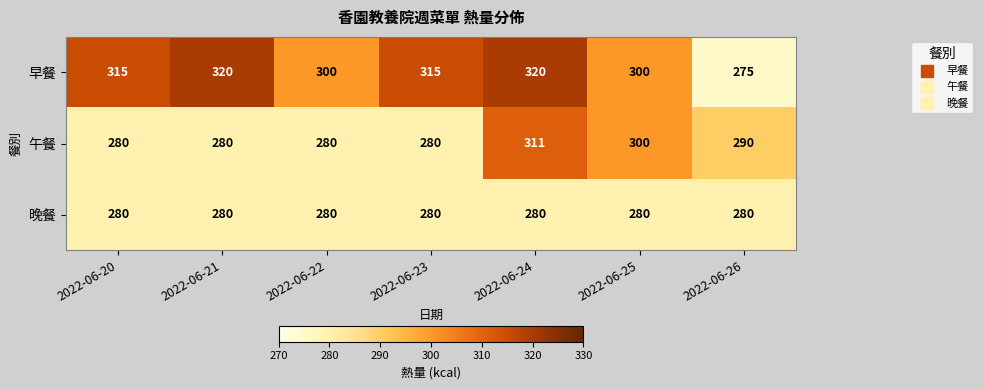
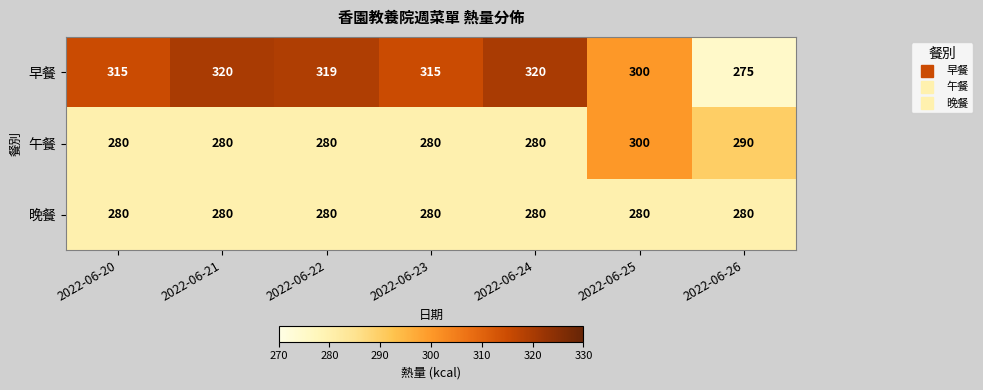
  {
    "早餐": {
      "2022-06-20": 315,
      "2022-06-21": 320,
-     "2022-06-22": 300,
+     "2022-06-22": 319,
      "2022-06-23": 315,
      "2022-06-24": 320,
      "2022-06-25": 300,
      "2022-06-26": 275
    },
    "午餐": {
      "2022-06-20": 280,
      "2022-06-21": 280,
      "2022-06-22": 280,
      "2022-06-23": 280,
-     "2022-06-24": 311,
+     "2022-06-24": 280,
      "2022-06-25": 300,
      "2022-06-26": 290
    },
    "晚餐": {
      "2022-06-20": 280,
      "2022-06-21": 280,
      "2022-06-22": 280,
      "2022-06-23": 280,
      "2022-06-24": 280,
      "2022-06-25": 280,
      "2022-06-26": 280
    }
  }
